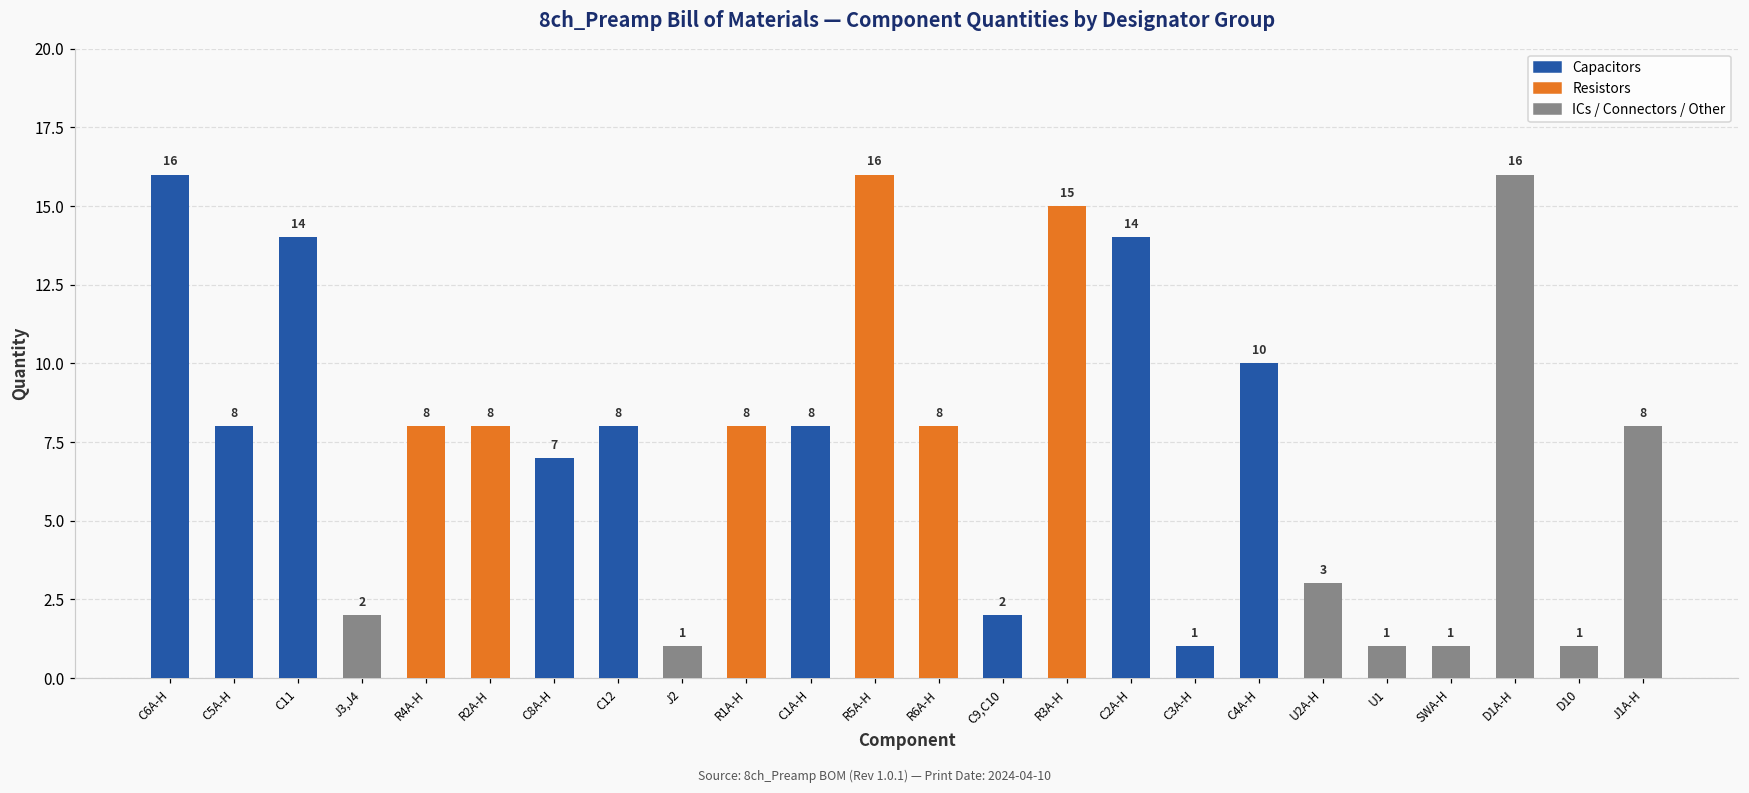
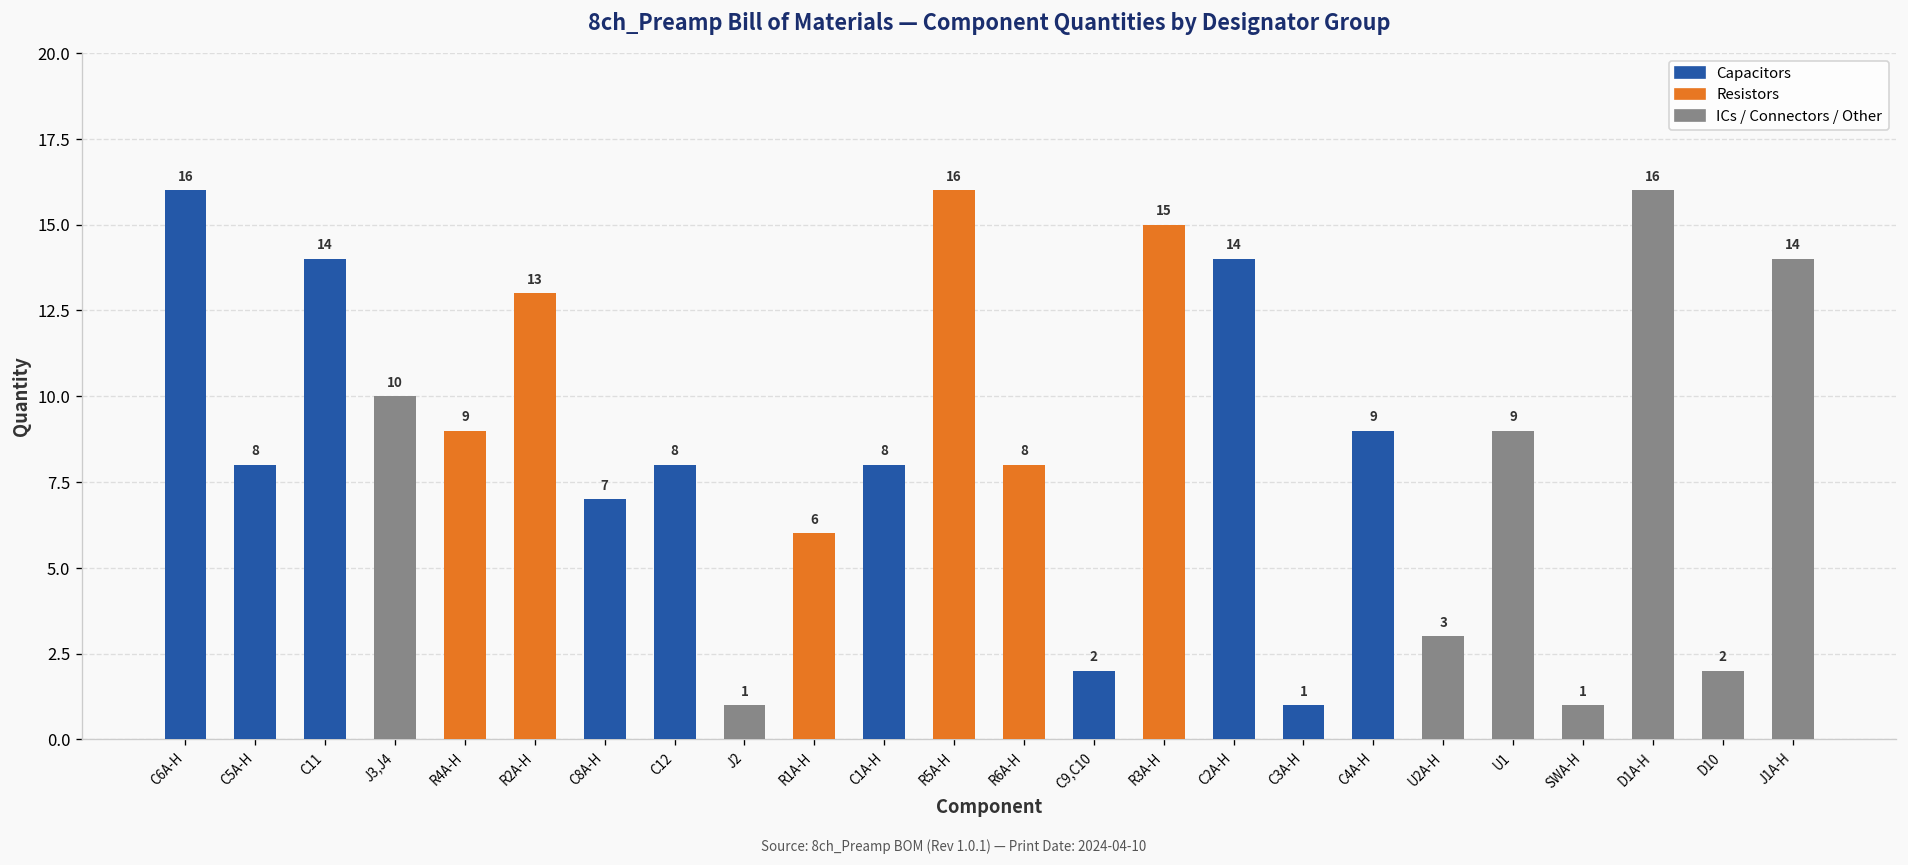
  {
    "C6A-H": 16,
    "C5A-H": 8,
    "C11": 14,
-   "J3,J4": 2,
-   "R4A-H": 8,
-   "R2A-H": 8,
+   "J3,J4": 10,
+   "R4A-H": 9,
+   "R2A-H": 13,
    "C8A-H": 7,
    "C12": 8,
    "J2": 1,
-   "R1A-H": 8,
+   "R1A-H": 6,
    "C1A-H": 8,
    "R5A-H": 16,
    "R6A-H": 8,
    "C9,C10": 2,
    "R3A-H": 15,
    "C2A-H": 14,
    "C3A-H": 1,
-   "C4A-H": 10,
+   "C4A-H": 9,
    "U2A-H": 3,
-   "U1": 1,
+   "U1": 9,
    "SWA-H": 1,
    "D1A-H": 16,
-   "D10": 1,
-   "J1A-H": 8
+   "D10": 2,
+   "J1A-H": 14
  }
